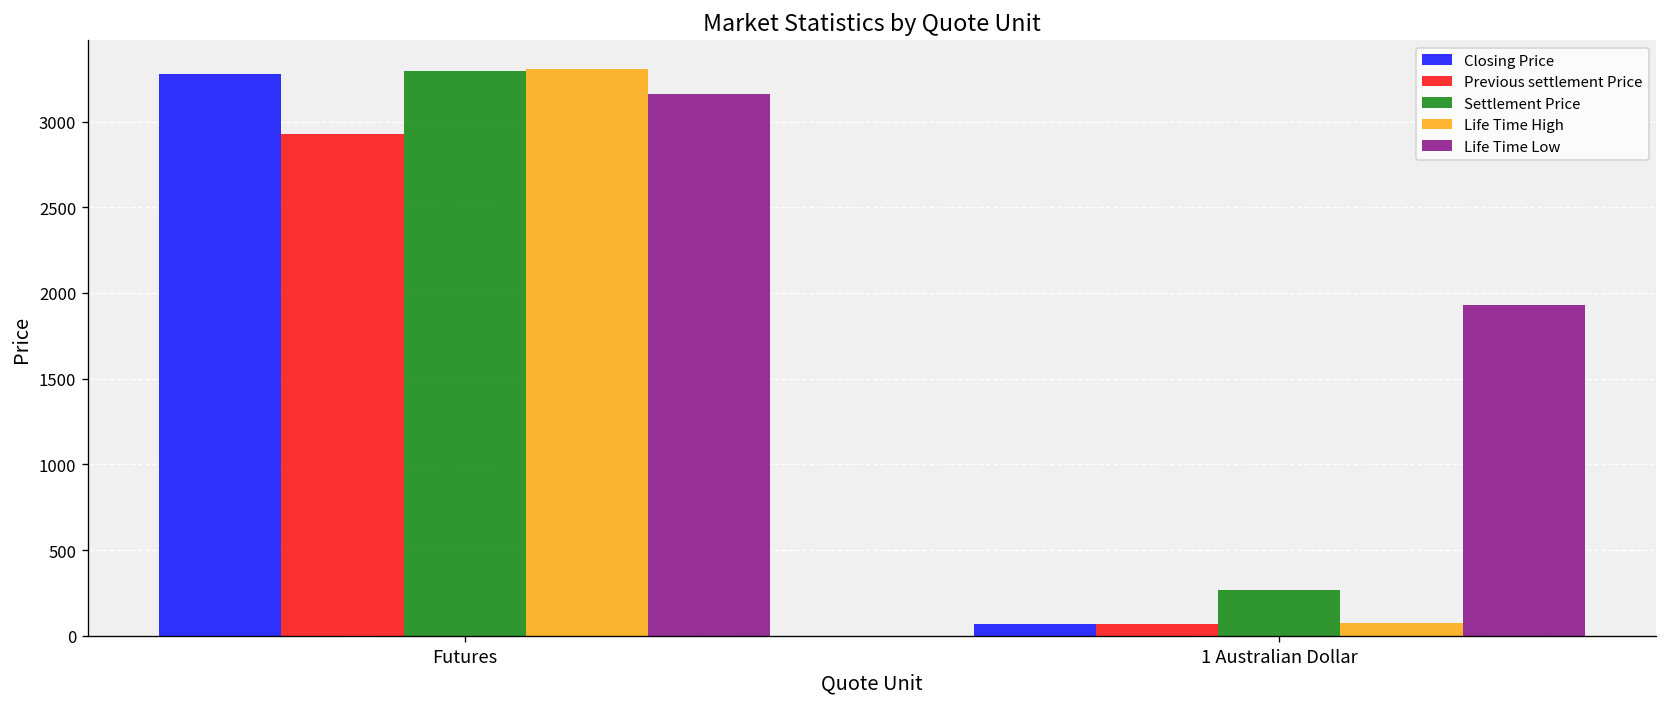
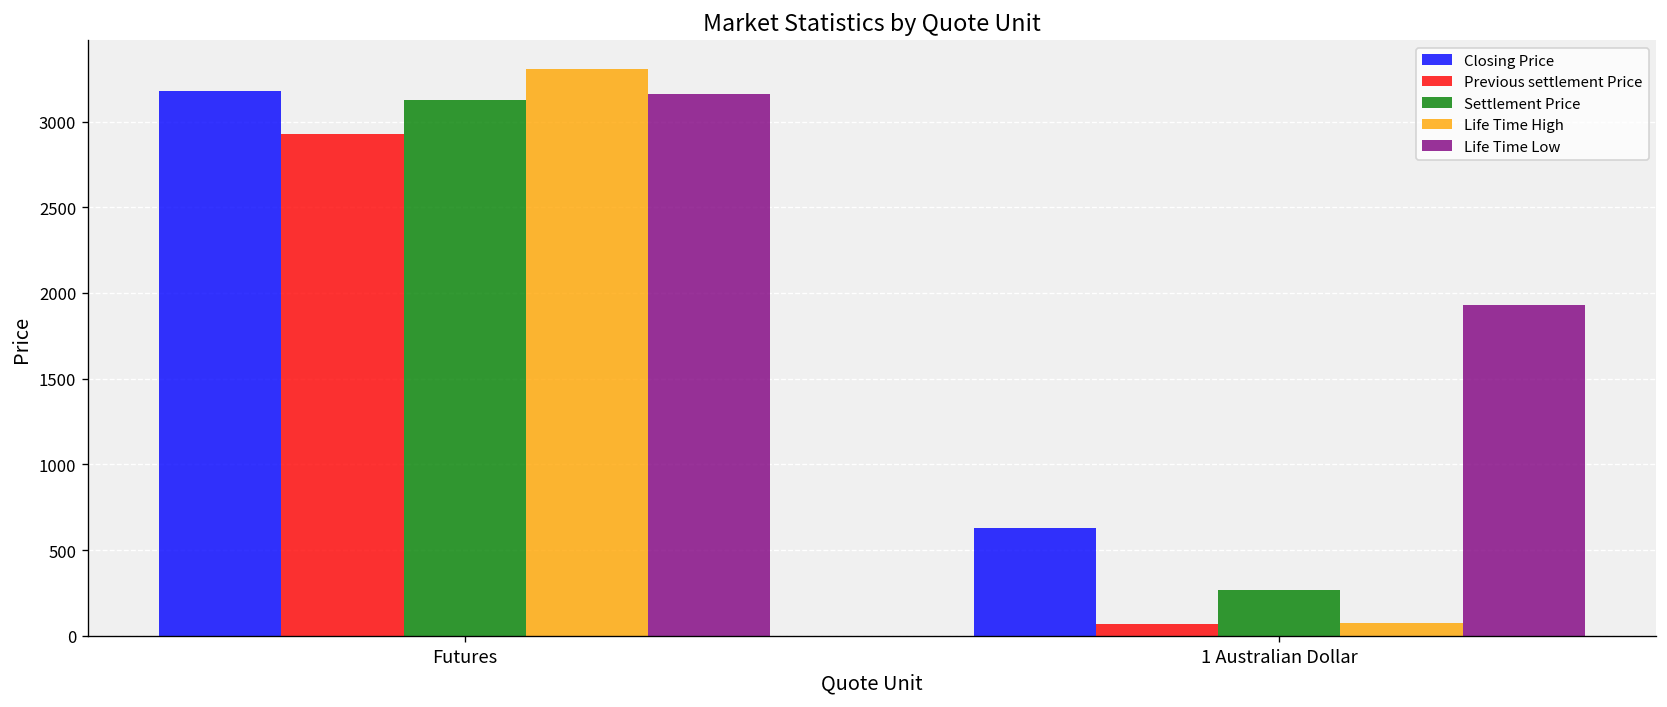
  {
    "Closing Price": {
-     "Futures": 3280,
-     "1 Australian Dollar": 70
+     "Futures": 3180,
+     "1 Australian Dollar": 630
    },
    "Previous settlement Price": {
      "Futures": 2930,
      "1 Australian Dollar": 70
    },
    "Settlement Price": {
-     "Futures": 3290,
+     "Futures": 3120,
      "1 Australian Dollar": 270
    },
    "Life Time High": {
      "Futures": 3310,
      "1 Australian Dollar": 80
    },
    "Life Time Low": {
      "Futures": 3160,
      "1 Australian Dollar": 1930
    }
  }
